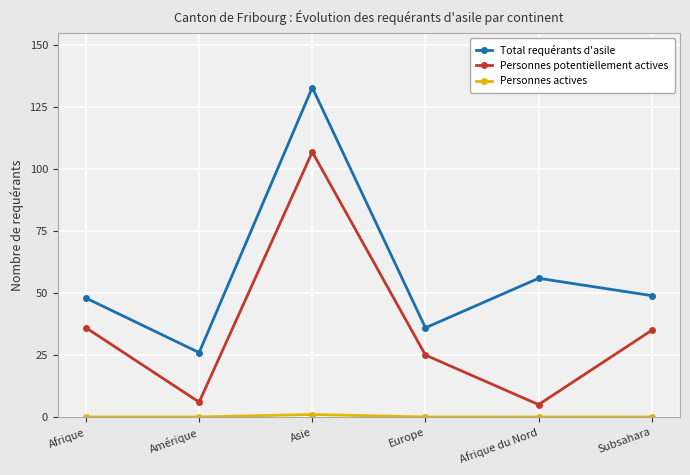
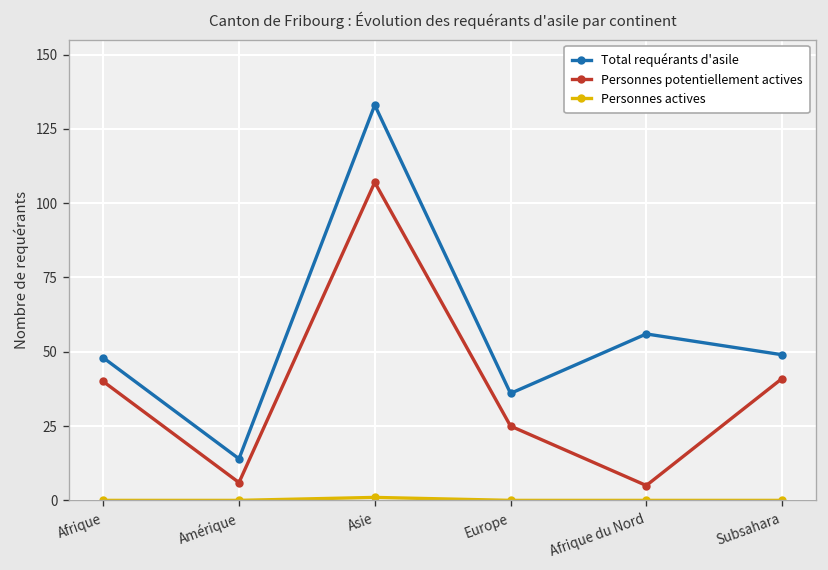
  {
    "Total requérants d'asile": {
      "Afrique": 48,
-     "Amérique": 26,
+     "Amérique": 14,
      "Asie": 133,
      "Europe": 36,
      "Afrique du Nord": 56,
      "Subsahara": 49
    },
    "Personnes potentiellement actives": {
-     "Afrique": 36,
+     "Afrique": 40,
      "Amérique": 6,
      "Asie": 107,
      "Europe": 25,
      "Afrique du Nord": 5,
-     "Subsahara": 35
+     "Subsahara": 41
    },
    "Personnes actives": {
      "Afrique": 0,
      "Amérique": 0,
      "Asie": 1,
      "Europe": 0,
      "Afrique du Nord": 0,
      "Subsahara": 0
    }
  }
